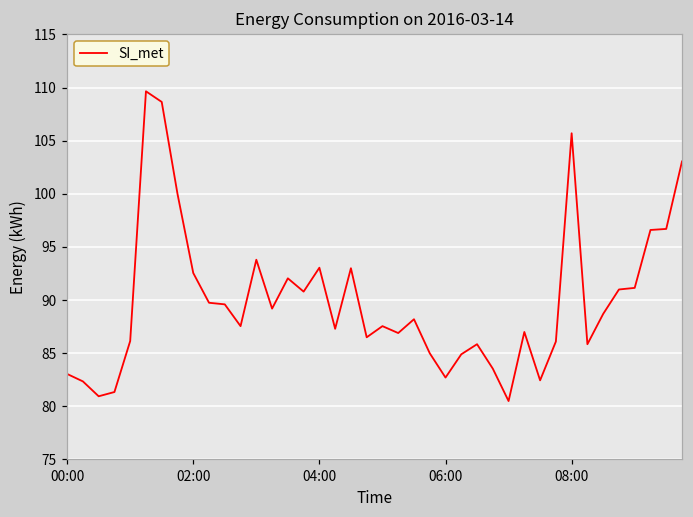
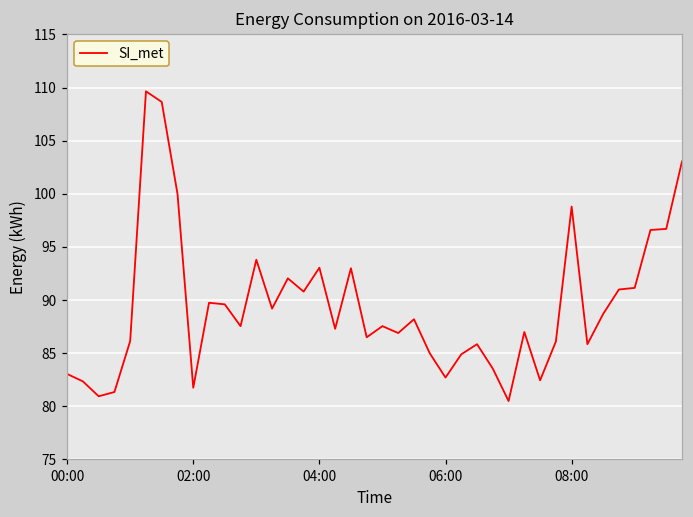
  {
    "00:00": 83,
-   "02:00": 93,
+   "02:00": 82,
    "04:00": 93,
    "06:00": 83,
-   "08:00": 106
+   "08:00": 99
  }
